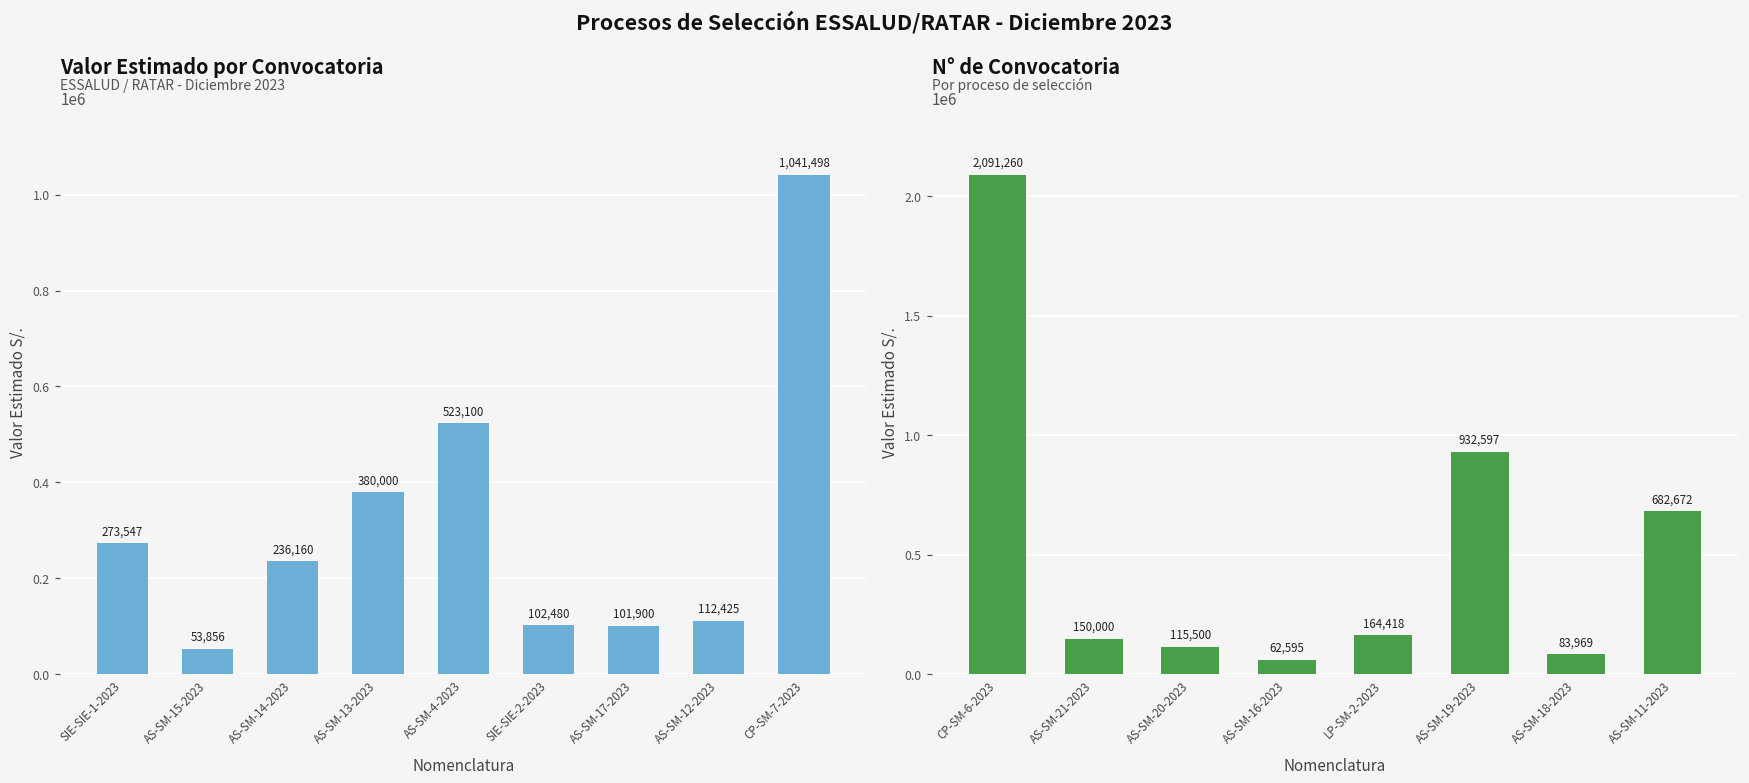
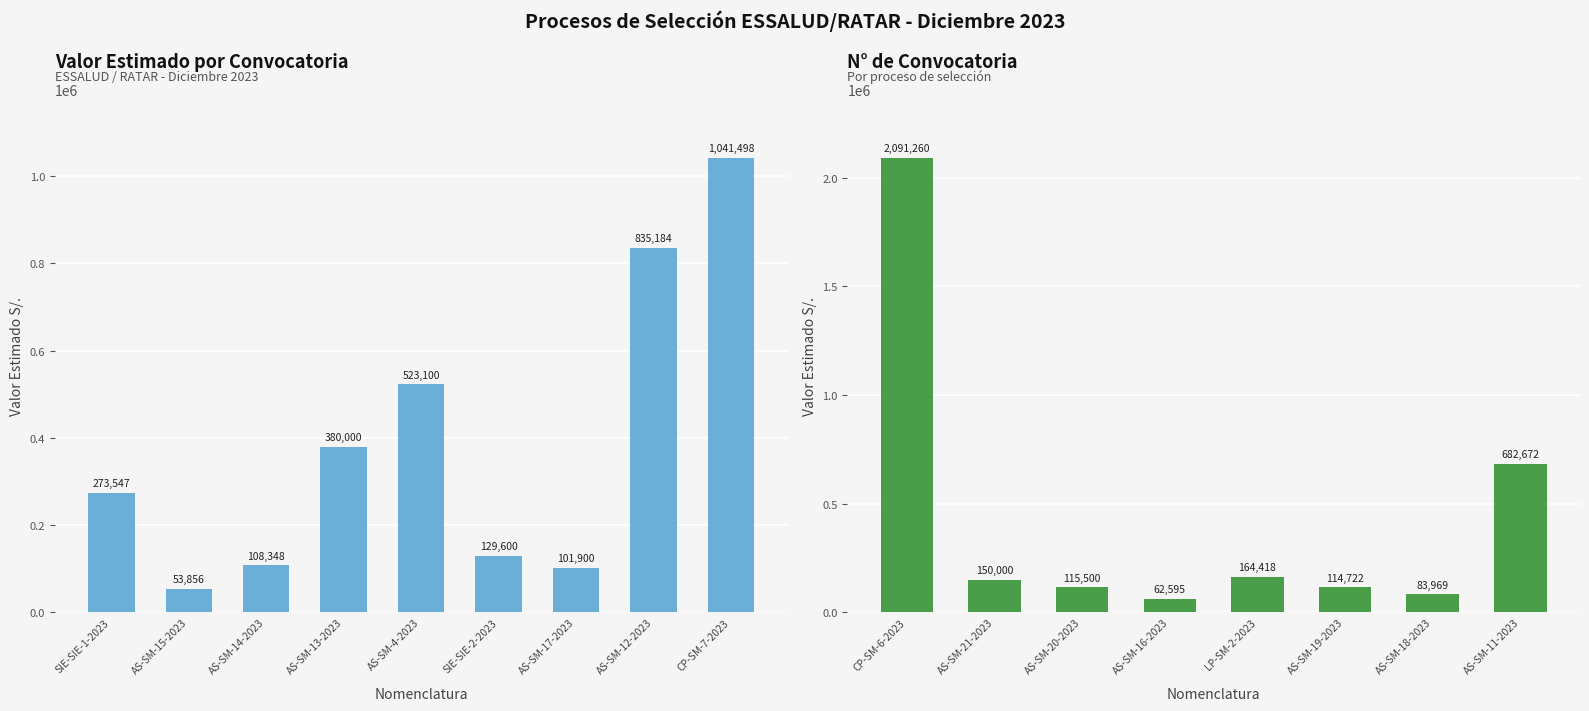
  {
    "Valor Estimado por Convocatoria": {
      "SIE-SIE-1-2023": "273,547",
      "AS-SM-15-2023": "53,856",
-     "AS-SM-14-2023": "236,160",
+     "AS-SM-14-2023": "108,348",
      "AS-SM-13-2023": "380,000",
      "AS-SM-4-2023": "523,100",
-     "SIE-SIE-2-2023": "102,480",
+     "SIE-SIE-2-2023": "129,600",
      "AS-SM-17-2023": "101,900",
-     "AS-SM-12-2023": "112,425",
+     "AS-SM-12-2023": "835,184",
      "CP-SM-7-2023": "1,041,498"
    },
    "N° de Convocatoria": {
      "CP-SM-6-2023": "2,091,260",
      "AS-SM-21-2023": "150,000",
      "AS-SM-20-2023": "115,500",
      "AS-SM-16-2023": "62,595",
      "LP-SM-2-2023": "164,418",
-     "AS-SM-19-2023": "932,597",
+     "AS-SM-19-2023": "114,722",
      "AS-SM-18-2023": "83,969",
      "AS-SM-11-2023": "682,672"
    }
  }
